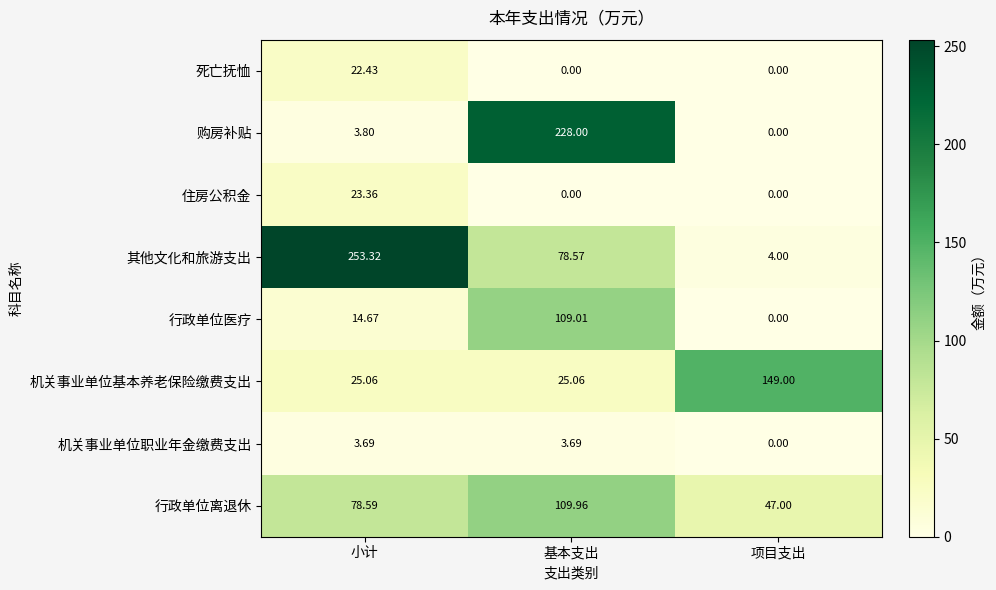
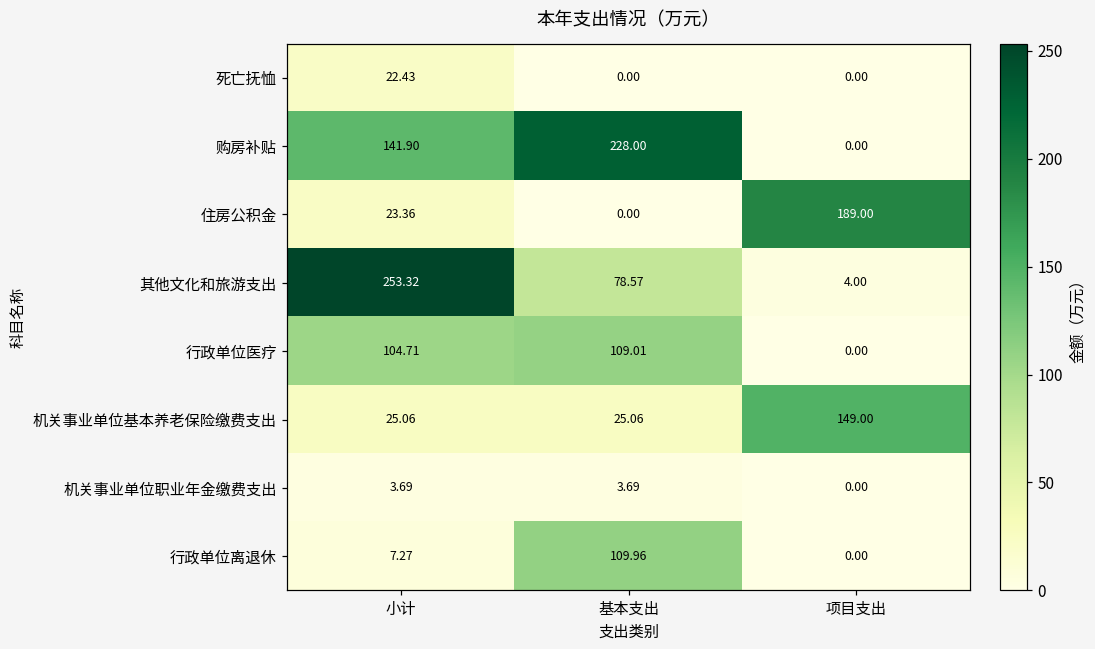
  {
    "死亡抚恤": {
      "小计": 22.43,
      "基本支出": 0.00,
      "项目支出": 0.00
    },
    "购房补贴": {
-     "小计": 3.80,
+     "小计": 141.90,
      "基本支出": 228.00,
      "项目支出": 0.00
    },
    "住房公积金": {
      "小计": 23.36,
      "基本支出": 0.00,
-     "项目支出": 0.00
+     "项目支出": 189.00
    },
    "其他文化和旅游支出": {
      "小计": 253.32,
      "基本支出": 78.57,
      "项目支出": 4.00
    },
    "行政单位医疗": {
-     "小计": 14.67,
+     "小计": 104.71,
      "基本支出": 109.01,
      "项目支出": 0.00
    },
    "机关事业单位基本养老保险缴费支出": {
      "小计": 25.06,
      "基本支出": 25.06,
      "项目支出": 149.00
    },
    "机关事业单位职业年金缴费支出": {
      "小计": 3.69,
      "基本支出": 3.69,
      "项目支出": 0.00
    },
    "行政单位离退休": {
-     "小计": 78.59,
+     "小计": 7.27,
      "基本支出": 109.96,
-     "项目支出": 47.00
+     "项目支出": 0.00
    }
  }
